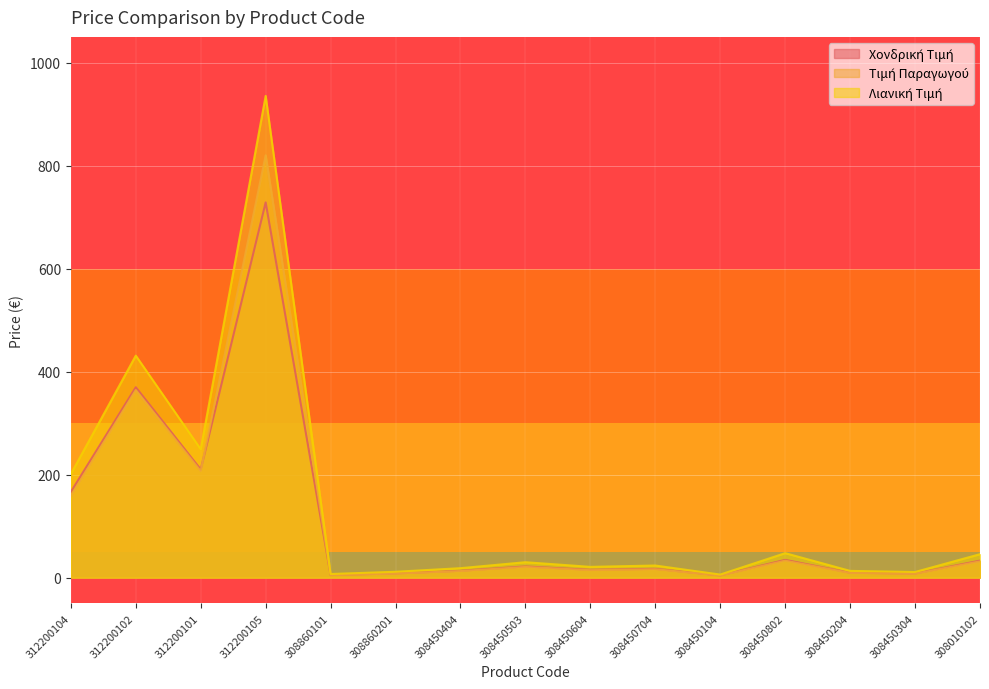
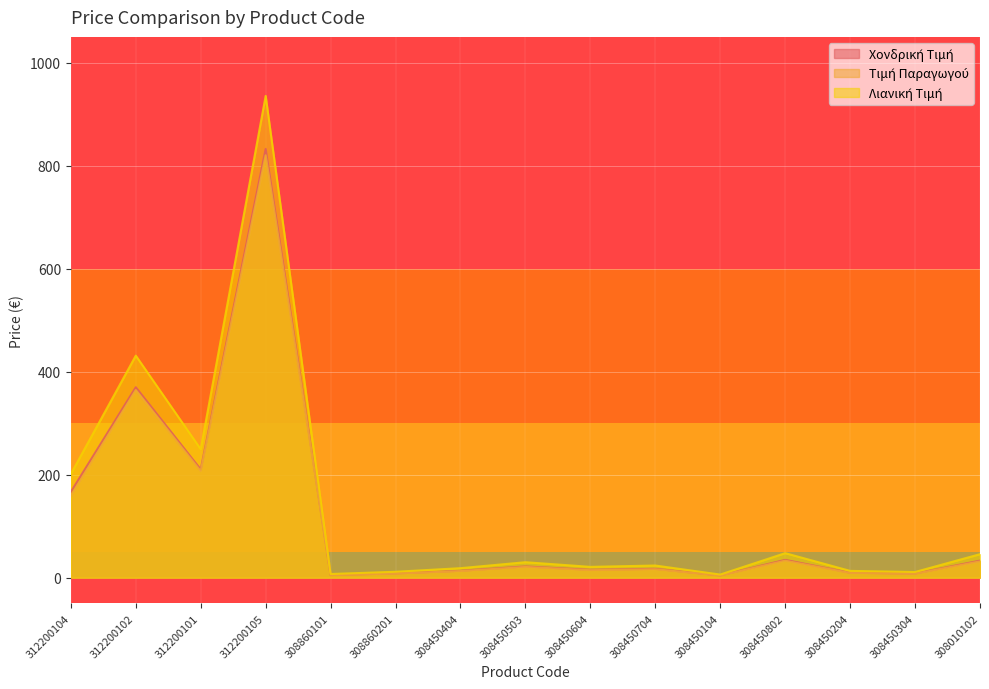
  {
    "Χονδρική Τιμή": {
      "312200104": 170,
      "312200102": 370,
-     "312200105": 730
+     "312200105": 830
    }
  }
